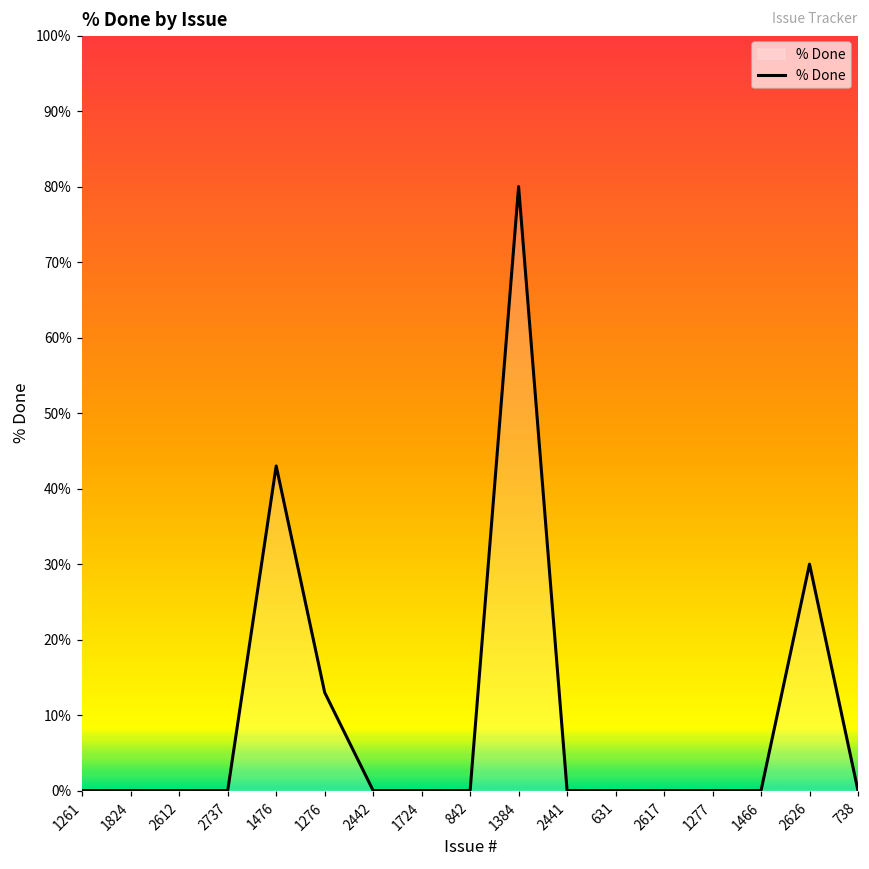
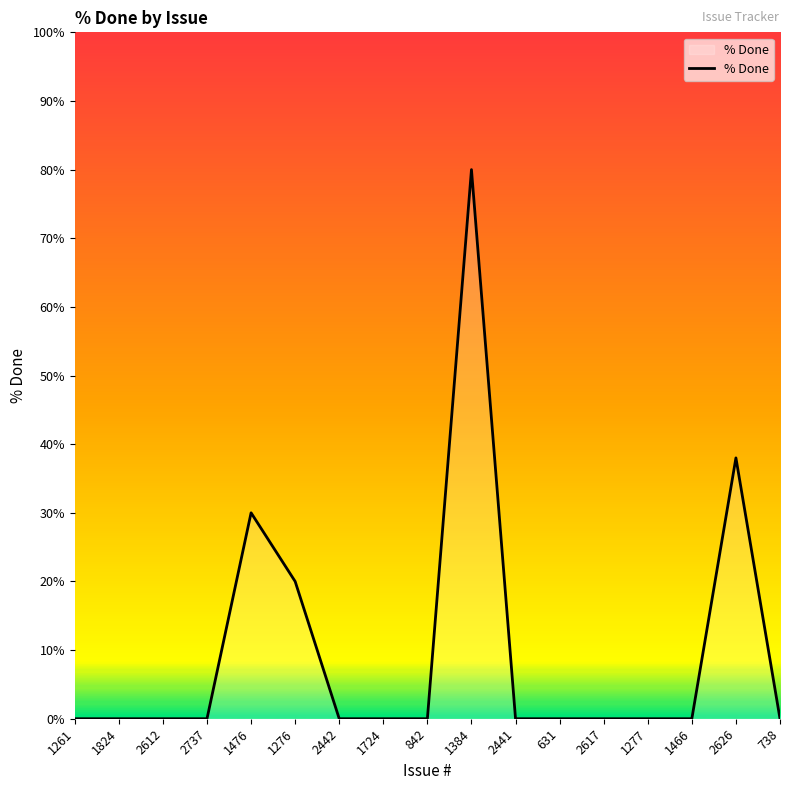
  {
    "1261": "0%",
    "1824": "0%",
    "2612": "0%",
    "2737": "0%",
-   "1476": "43%",
-   "1276": "13%",
+   "1476": "30%",
+   "1276": "20%",
    "2442": "0%",
    "1724": "0%",
    "842": "0%",
    "1384": "80%",
    "2441": "0%",
    "631": "0%",
    "2617": "0%",
    "1277": "0%",
    "1466": "0%",
-   "2626": "30%",
+   "2626": "38%",
    "738": "0%"
  }
